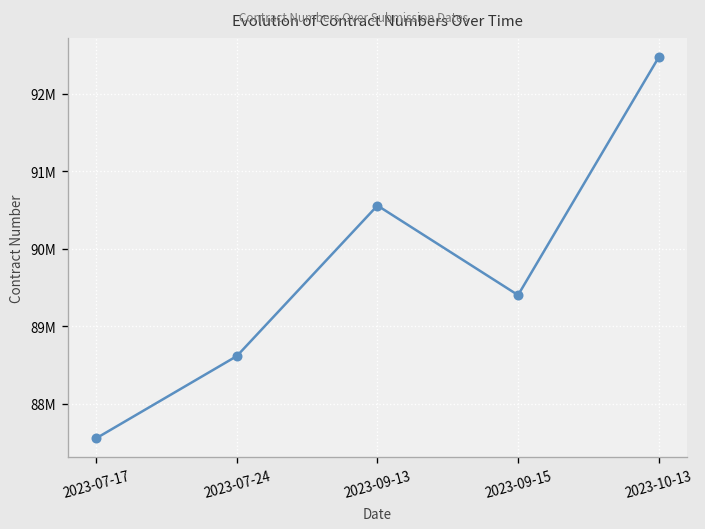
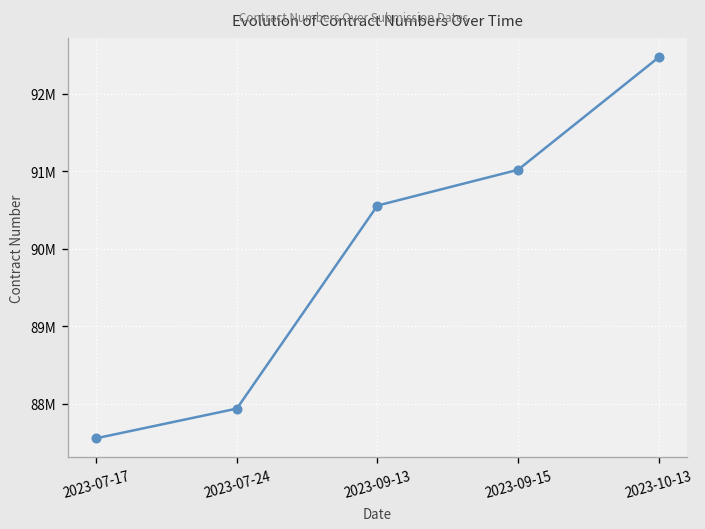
  {
    "2023-07-17": 87600000,
-   "2023-07-24": 88600000,
+   "2023-07-24": 87900000,
    "2023-09-13": 90600000,
-   "2023-09-15": 89400000,
+   "2023-09-15": 91000000,
    "2023-10-13": 92500000
  }
